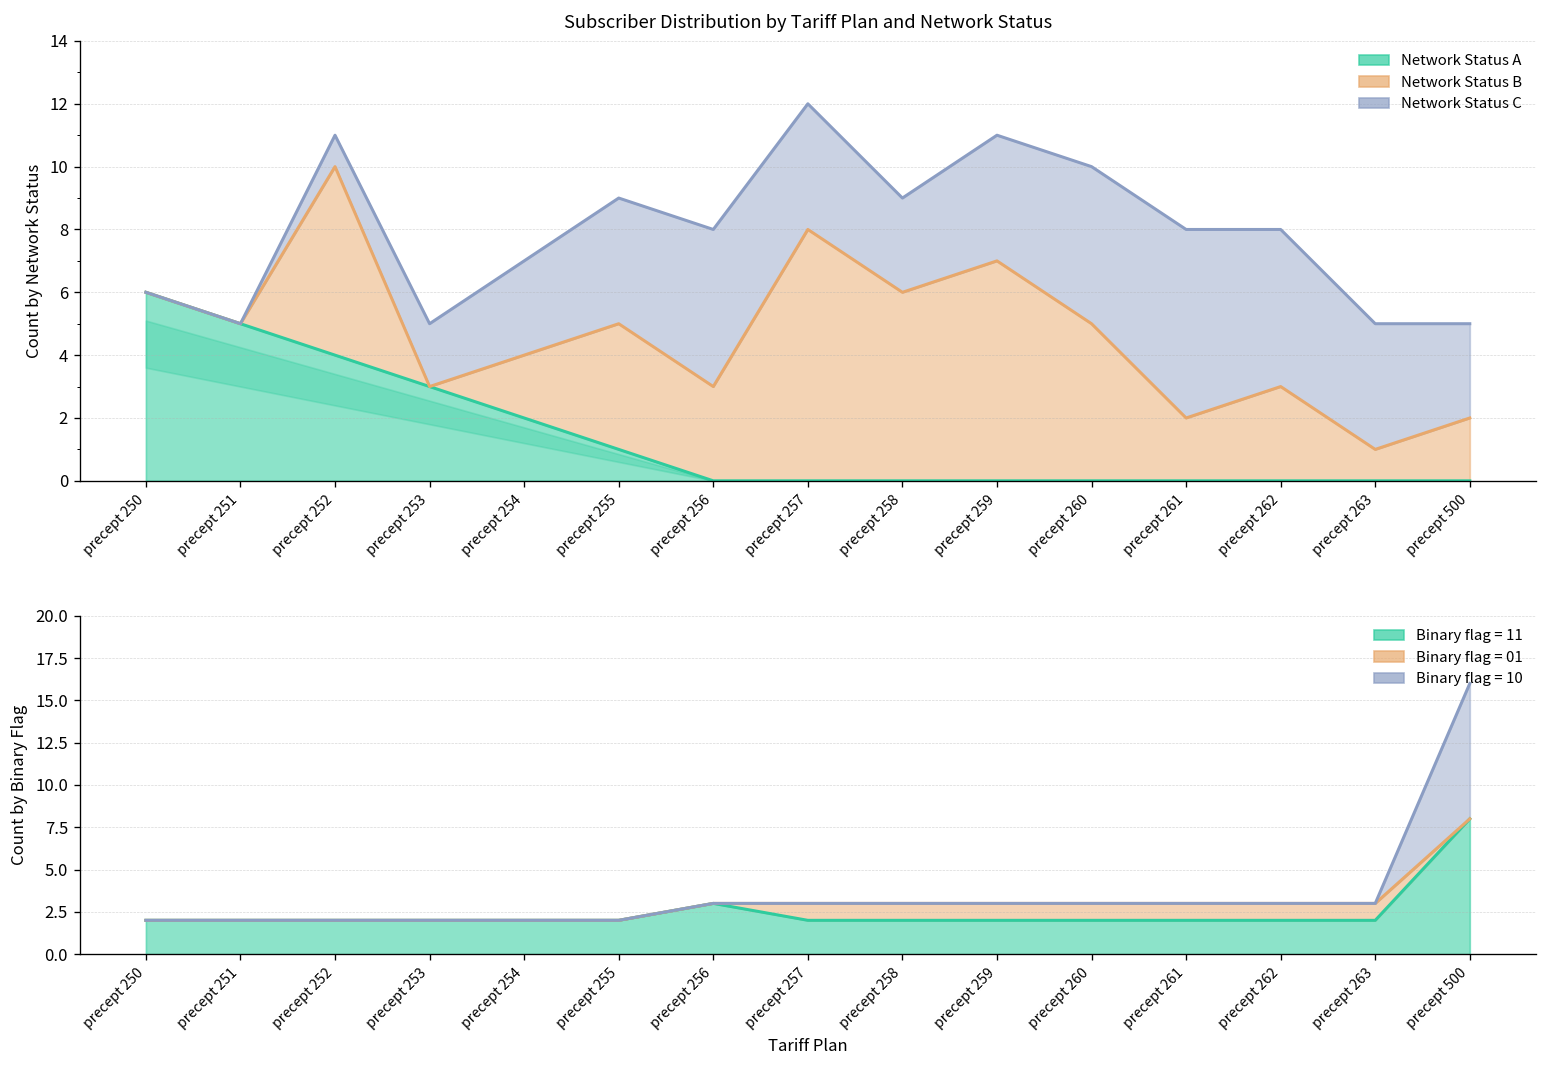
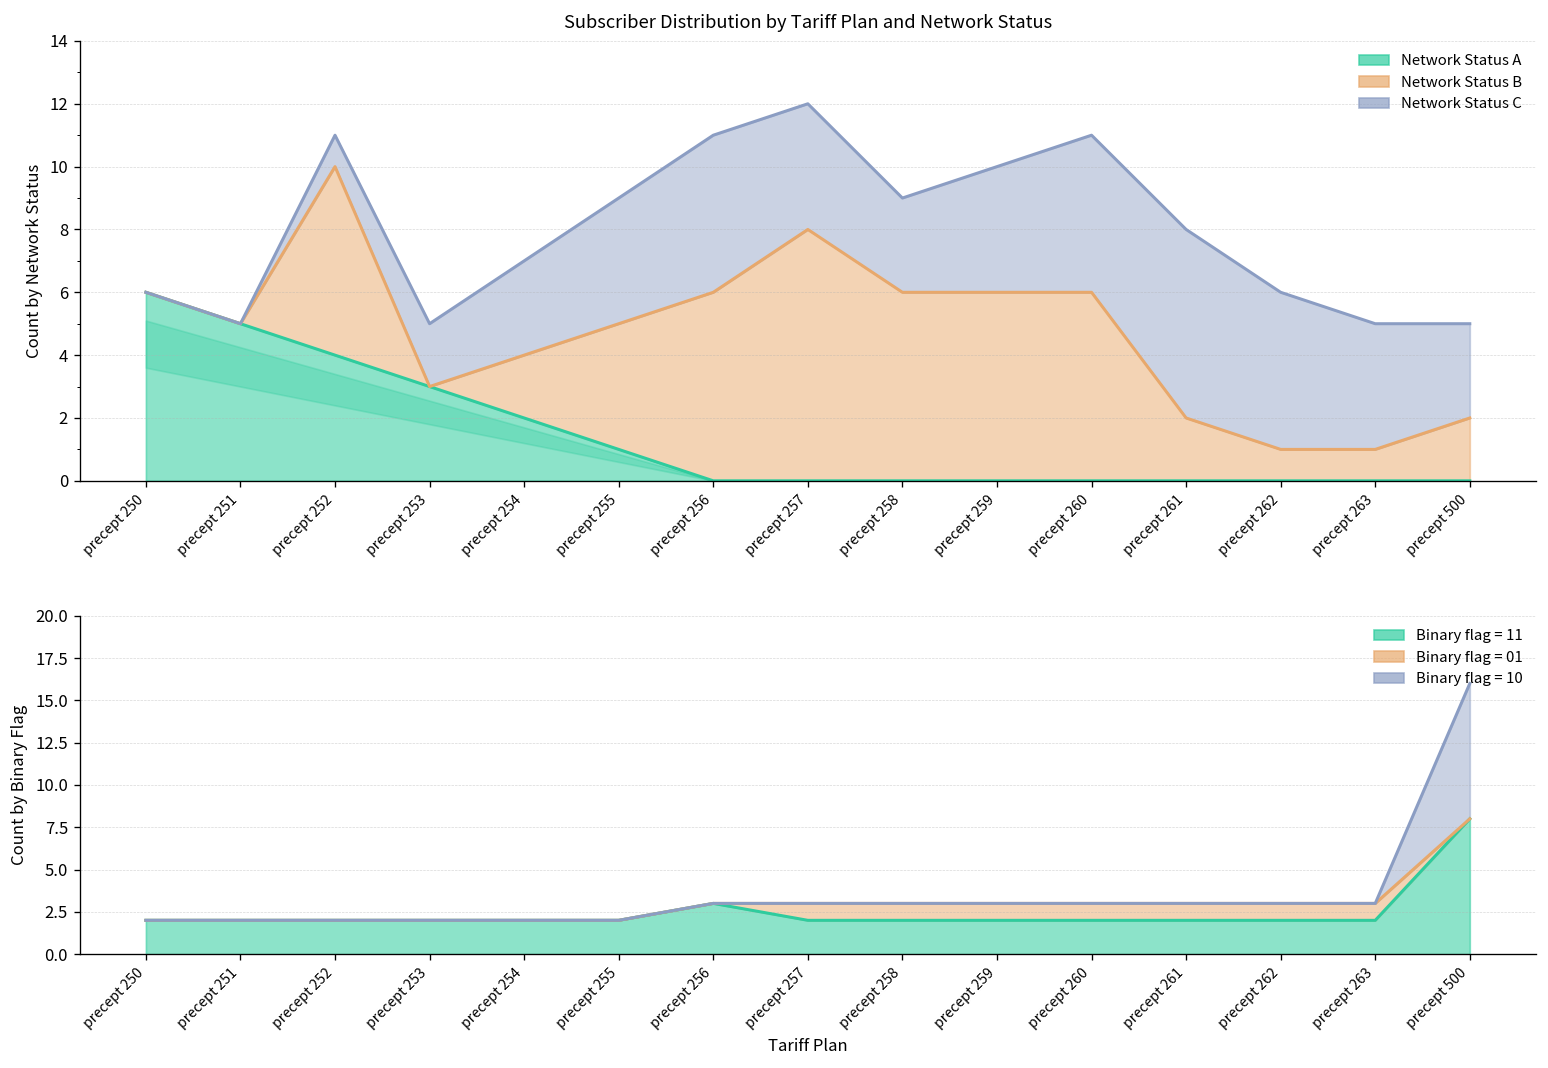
  {
    "Subscriber Distribution by Tariff Plan and Network Status": {
      "Network Status B": {
        "precept 252": 6,
        "precept 254": 2,
        "precept 255": 4,
-       "precept 256": 3,
+       "precept 256": 6,
        "precept 257": 8,
        "precept 258": 6,
-       "precept 259": 7,
-       "precept 260": 5,
+       "precept 259": 6,
+       "precept 260": 6,
        "precept 261": 2,
-       "precept 262": 3,
+       "precept 262": 1,
        "precept 263": 1,
        "precept 500": 2
      }
    }
  }
